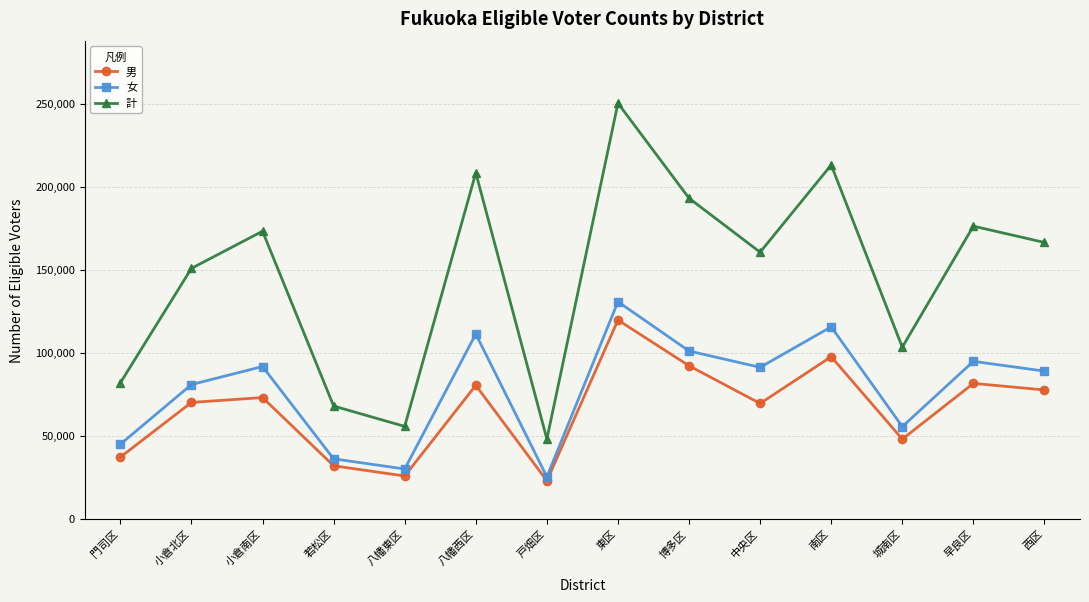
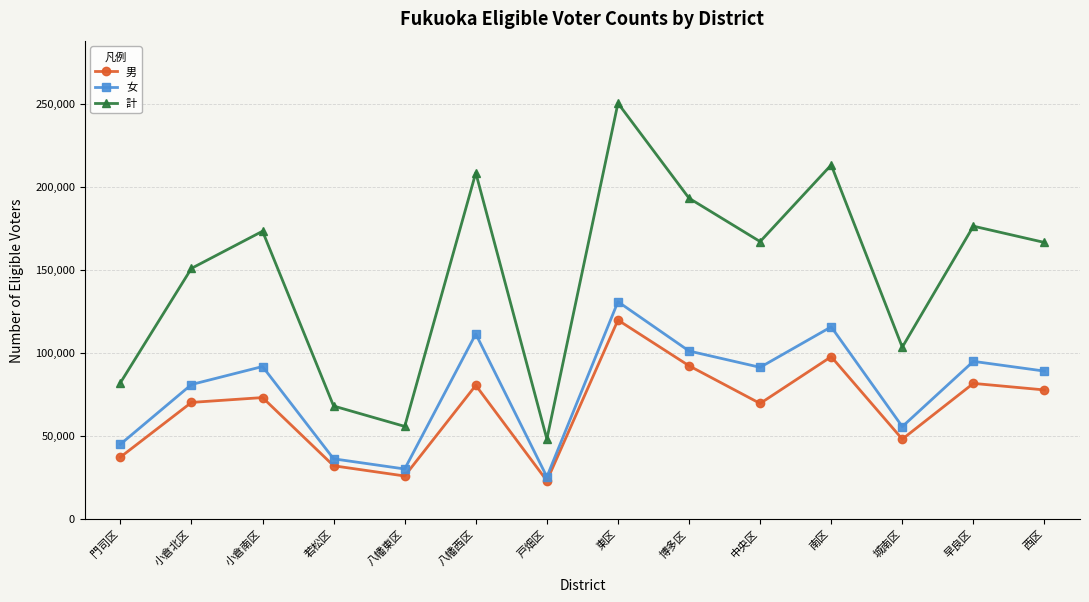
  {
    "男": {
      "門司区": "37,000",
      "小倉北区": "70,000",
      "小倉南区": "73,000",
      "若松区": "32,000",
      "八幡東区": "26,000",
      "八幡西区": "80,000",
      "戸畑区": "23,000",
      "東区": "120,000",
      "博多区": "92,000",
      "中央区": "69,000",
      "南区": "98,000",
      "城南区": "48,000",
      "早良区": "81,000",
      "西区": "77,000"
    },
    "女": {
      "門司区": "45,000",
      "小倉北区": "81,000",
      "小倉南区": "92,000",
      "若松区": "36,000",
      "八幡東区": "30,000",
      "八幡西区": "111,000",
      "戸畑区": "25,000",
      "東区": "131,000",
      "博多区": "101,000",
      "中央区": "91,000",
      "南区": "116,000",
      "城南区": "55,000",
      "早良区": "95,000",
      "西区": "89,000"
    },
    "計": {
      "門司区": "82,000",
      "小倉北区": "151,000",
      "小倉南区": "173,000",
      "若松区": "68,000",
      "八幡東区": "56,000",
      "八幡西区": "208,000",
      "戸畑区": "48,000",
      "東区": "250,000",
      "博多区": "193,000",
-     "中央区": "160,000",
+     "中央区": "167,000",
      "南区": "213,000",
      "城南区": "103,000",
      "早良区": "176,000",
      "西区": "166,000"
    }
  }
